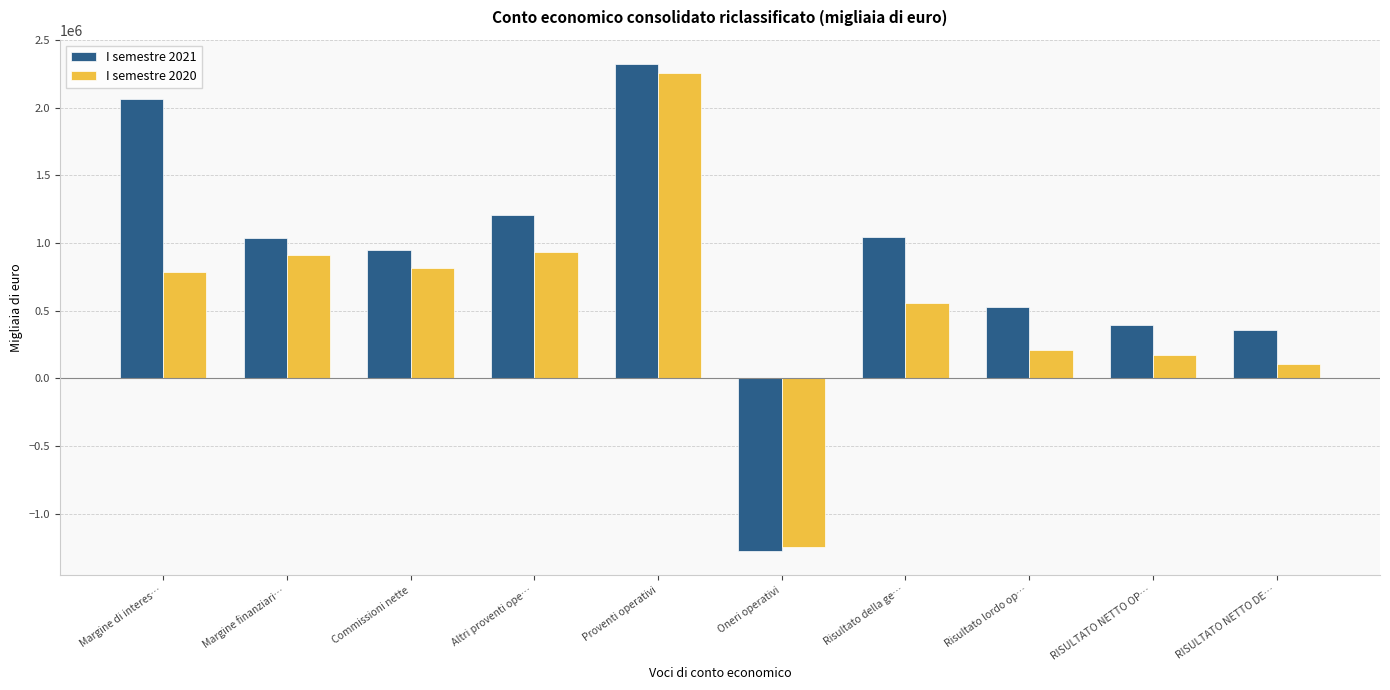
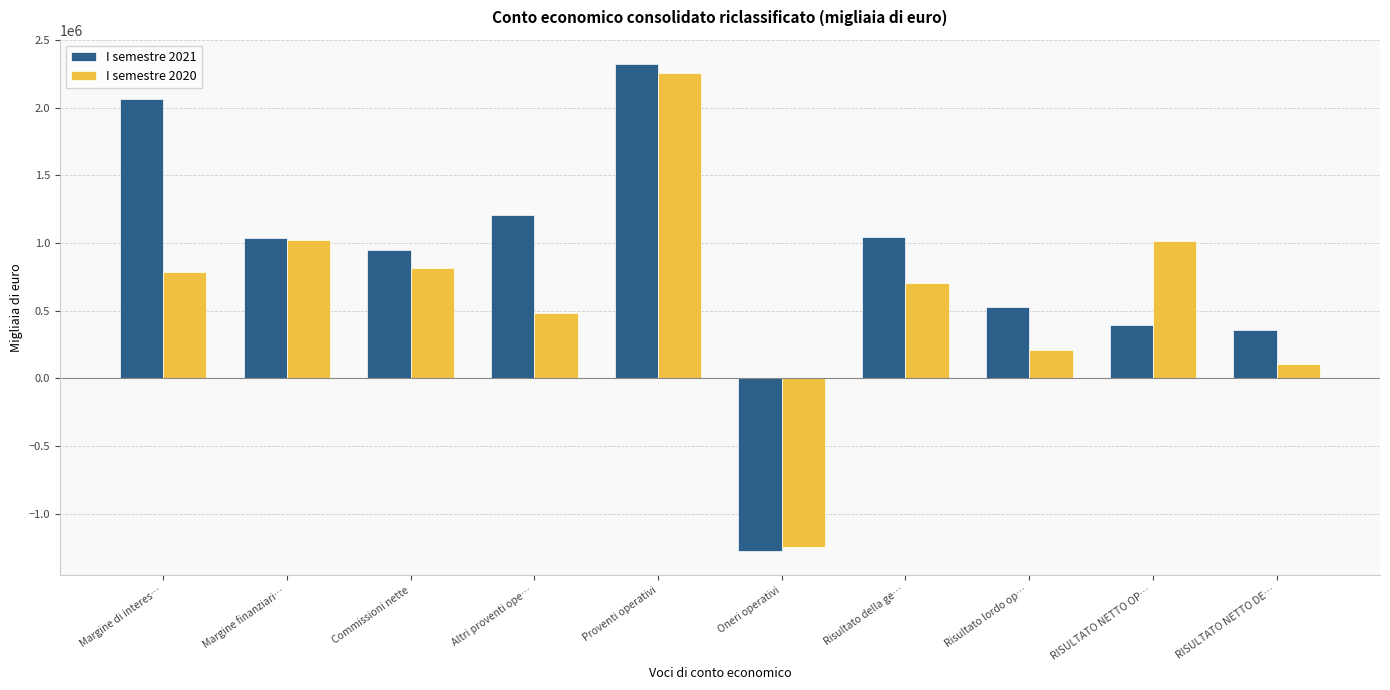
  {
    "I semestre 2021": {
      "Margine di interes…": 2070000,
      "Margine finanziari…": 1030000,
      "Commissioni nette": 950000,
      "Altri proventi ope…": 1210000,
      "Proventi operativi": 2320000,
      "Oneri operativi": -1280000,
      "Risultato della ge…": 1050000,
      "Risultato lordo op…": 530000,
      "RISULTATO NETTO OP…": 390000,
      "RISULTATO NETTO DE…": 360000
    },
    "I semestre 2020": {
      "Margine di interes…": 790000,
-     "Margine finanziari…": 910000,
+     "Margine finanziari…": 1020000,
      "Commissioni nette": 820000,
-     "Altri proventi ope…": 930000,
+     "Altri proventi ope…": 490000,
      "Proventi operativi": 2260000,
      "Oneri operativi": -1250000,
-     "Risultato della ge…": 560000,
+     "Risultato della ge…": 710000,
      "Risultato lordo op…": 210000,
-     "RISULTATO NETTO OP…": 170000,
+     "RISULTATO NETTO OP…": 1020000,
      "RISULTATO NETTO DE…": 110000
    }
  }
